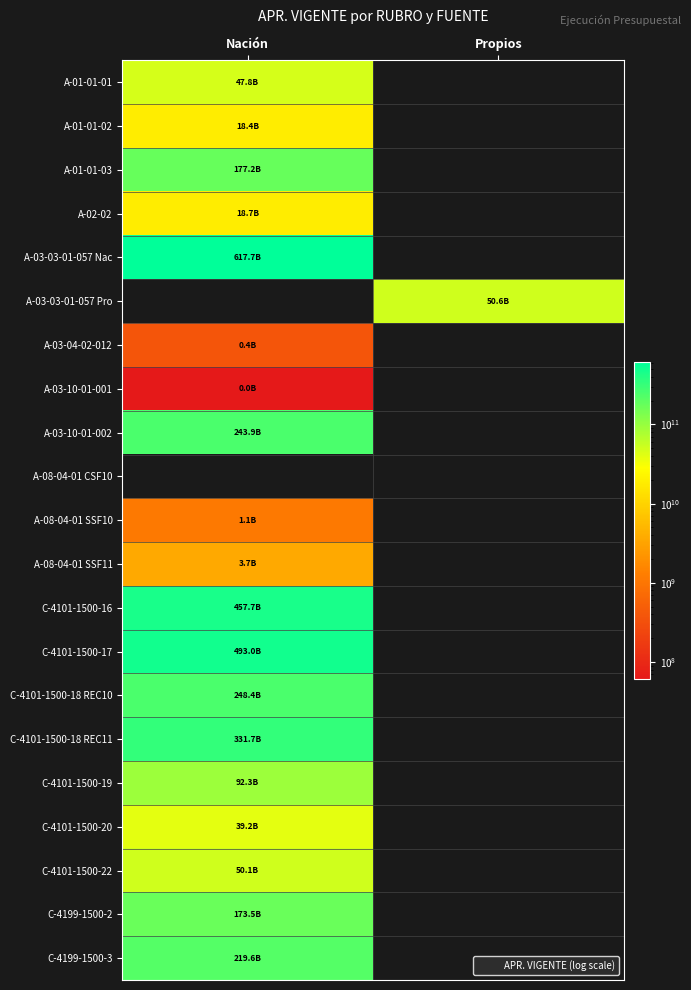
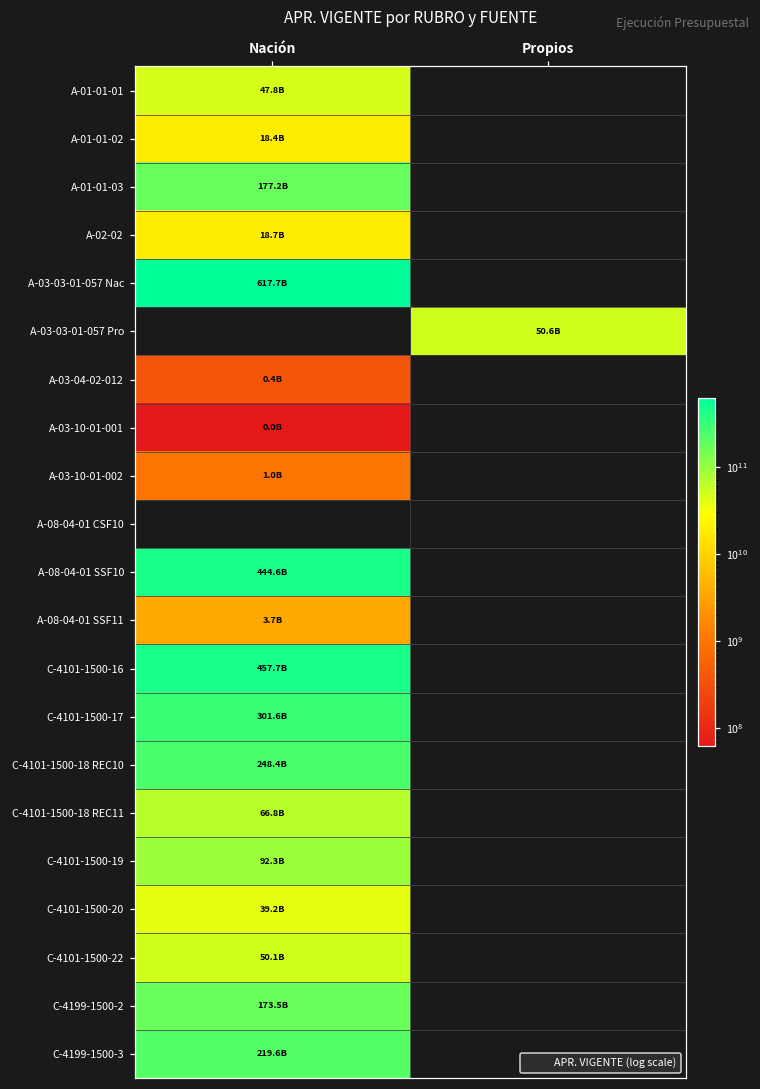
  {
    "A-01-01-01": {
      "Nación": "47.8B"
    },
    "A-01-01-02": {
      "Nación": "18.4B"
    },
    "A-01-01-03": {
      "Nación": "177.2B"
    },
    "A-02-02": {
      "Nación": "18.7B"
    },
    "A-03-03-01-057 Nac": {
      "Nación": "617.7B"
    },
    "A-03-03-01-057 Pro": {
      "Propios": "50.6B"
    },
    "A-03-04-02-012": {
      "Nación": "0.4B"
    },
    "A-03-10-01-001": {
      "Nación": "0.0B"
    },
    "A-03-10-01-002": {
-     "Nación": "243.9B"
+     "Nación": "1.0B"
    },
    "A-08-04-01 SSF10": {
-     "Nación": "1.1B"
+     "Nación": "444.6B"
    },
    "A-08-04-01 SSF11": {
      "Nación": "3.7B"
    },
    "C-4101-1500-16": {
      "Nación": "457.7B"
    },
    "C-4101-1500-17": {
-     "Nación": "493.0B"
+     "Nación": "301.6B"
    },
    "C-4101-1500-18 REC10": {
      "Nación": "248.4B"
    },
    "C-4101-1500-18 REC11": {
-     "Nación": "331.7B"
+     "Nación": "66.8B"
    },
    "C-4101-1500-19": {
      "Nación": "92.3B"
    },
    "C-4101-1500-20": {
      "Nación": "39.2B"
    },
    "C-4101-1500-22": {
      "Nación": "50.1B"
    },
    "C-4199-1500-2": {
      "Nación": "173.5B"
    },
    "C-4199-1500-3": {
      "Nación": "219.6B"
    }
  }
